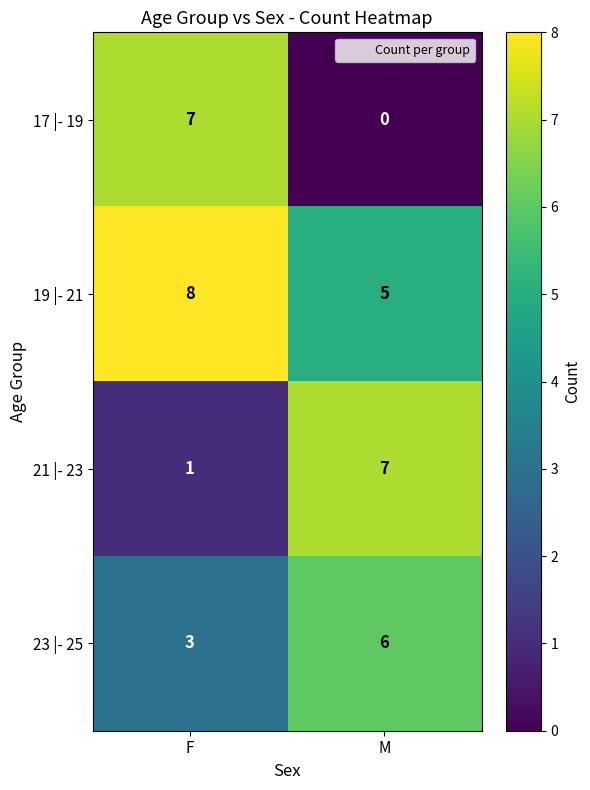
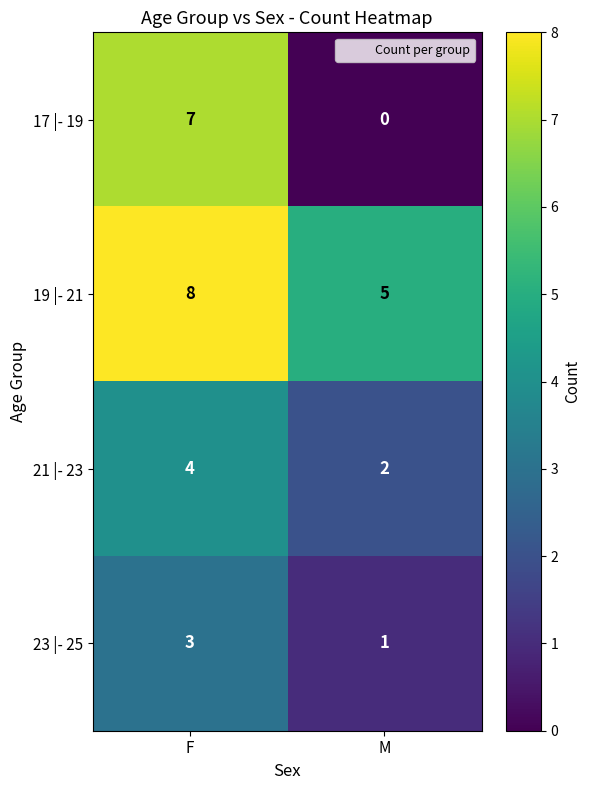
  {
    "17 |- 19": {
      "F": 7,
      "M": 0
    },
    "19 |- 21": {
      "F": 8,
      "M": 5
    },
    "21 |- 23": {
-     "F": 1,
-     "M": 7
+     "F": 4,
+     "M": 2
    },
    "23 |- 25": {
      "F": 3,
-     "M": 6
+     "M": 1
    }
  }
